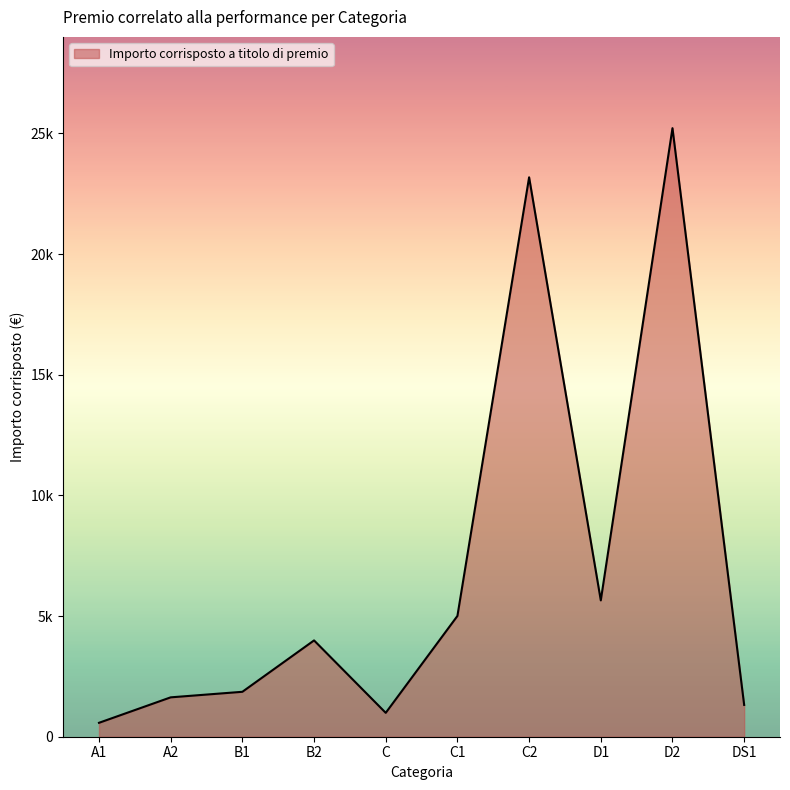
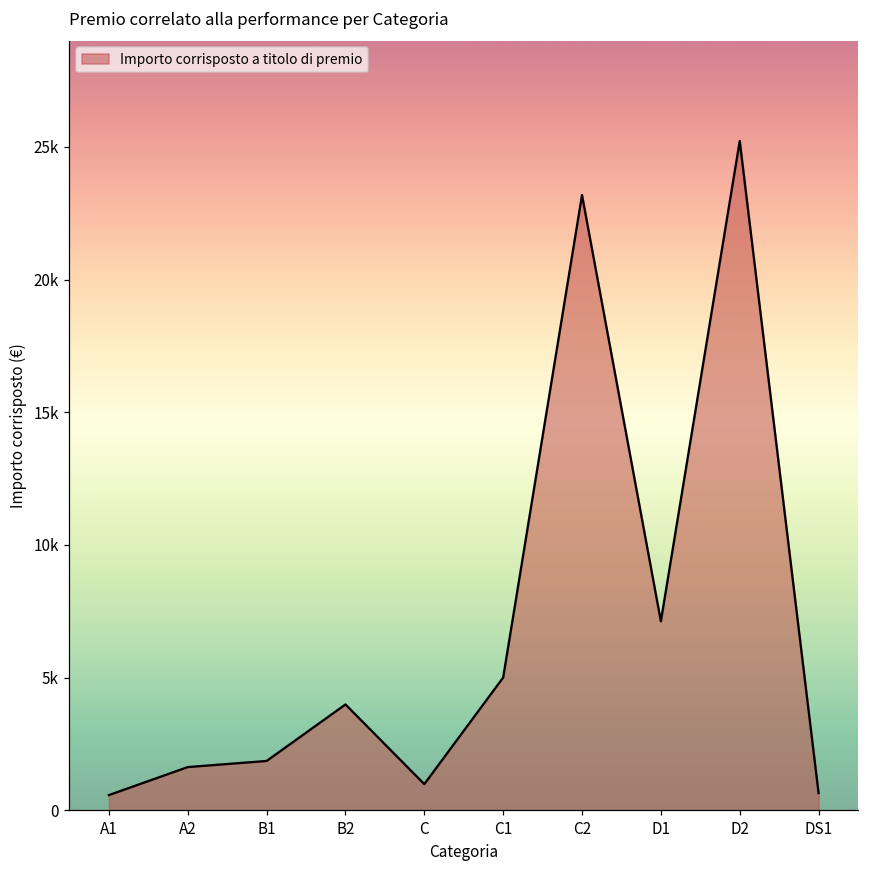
  {
    "A1": 600,
    "A2": 1600,
    "B1": 1900,
    "B2": 4000,
    "C": 1000,
    "C1": 5000,
    "C2": 23200,
-   "D1": 5700,
+   "D1": 7100,
    "D2": 25200,
-   "DS1": 1300
+   "DS1": 700
  }
